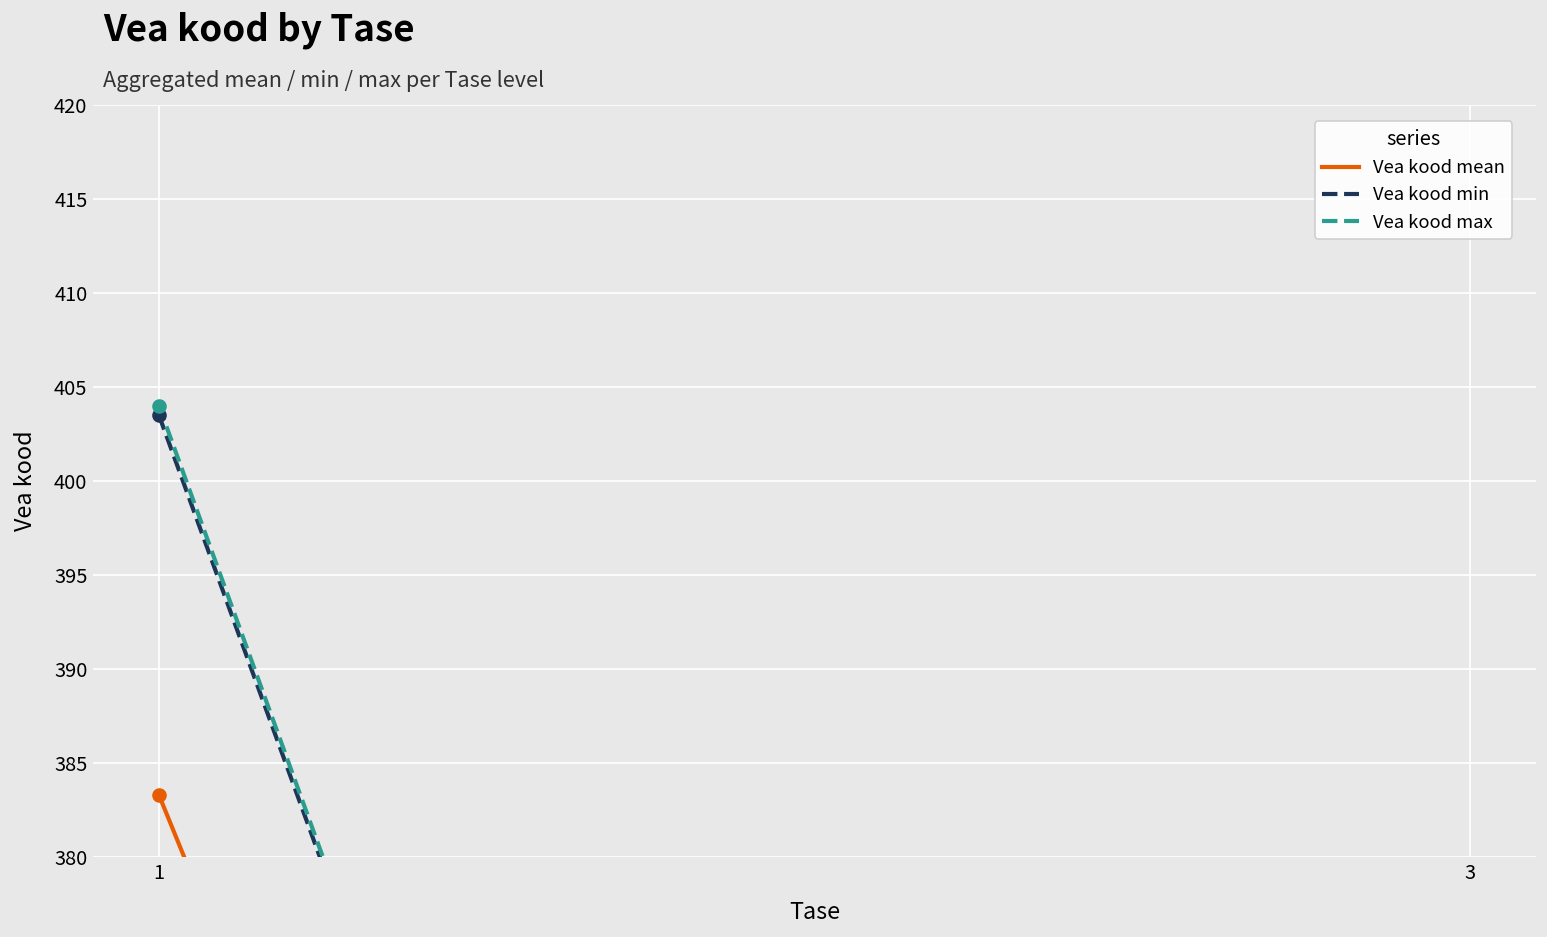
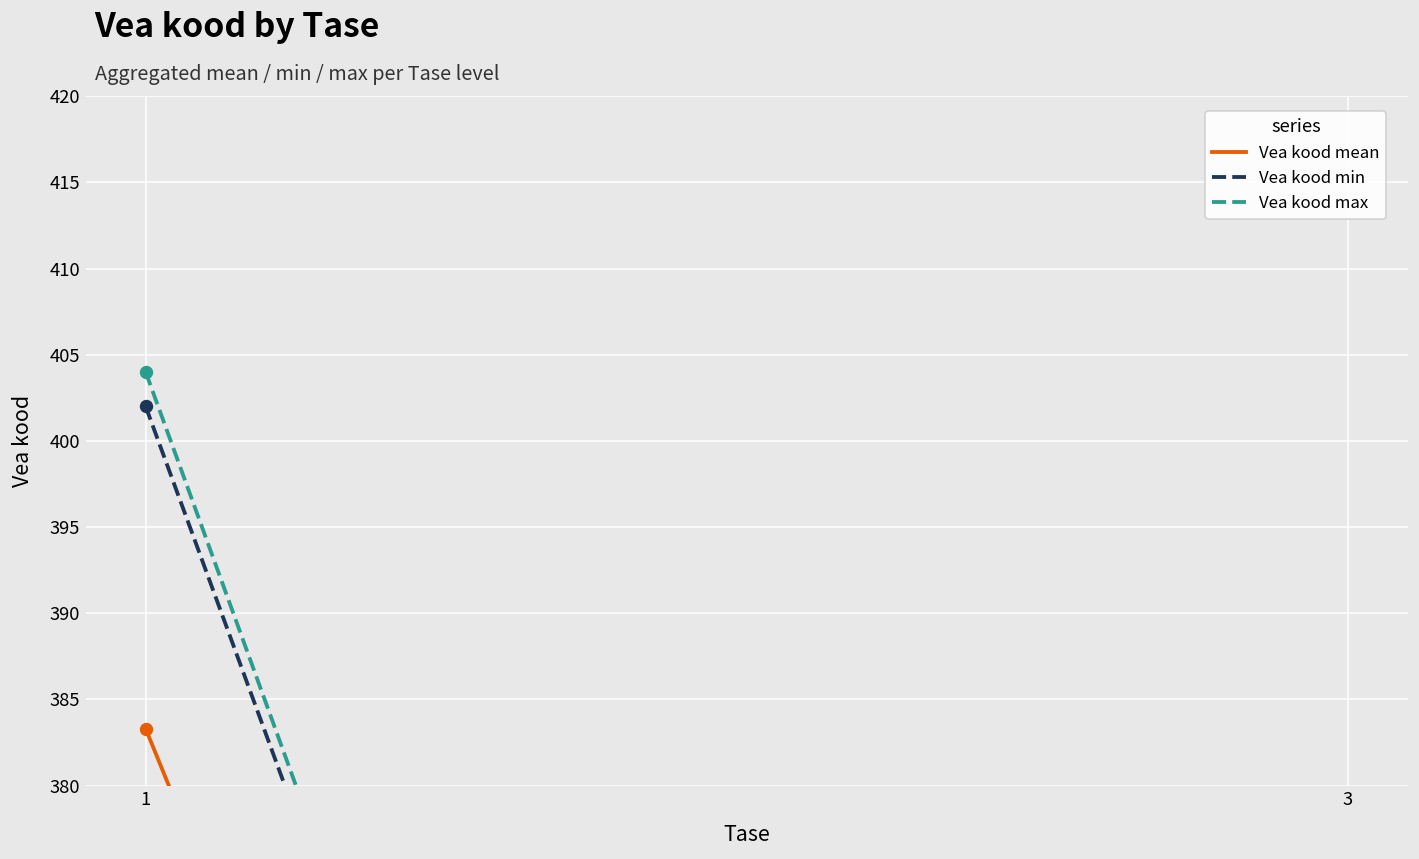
  {
    "Vea kood mean": {
      "1": 383.3
    },
    "Vea kood min": {
-     "1": 403.5
+     "1": 402.0
    },
    "Vea kood max": {
      "1": 404.0
    }
  }
